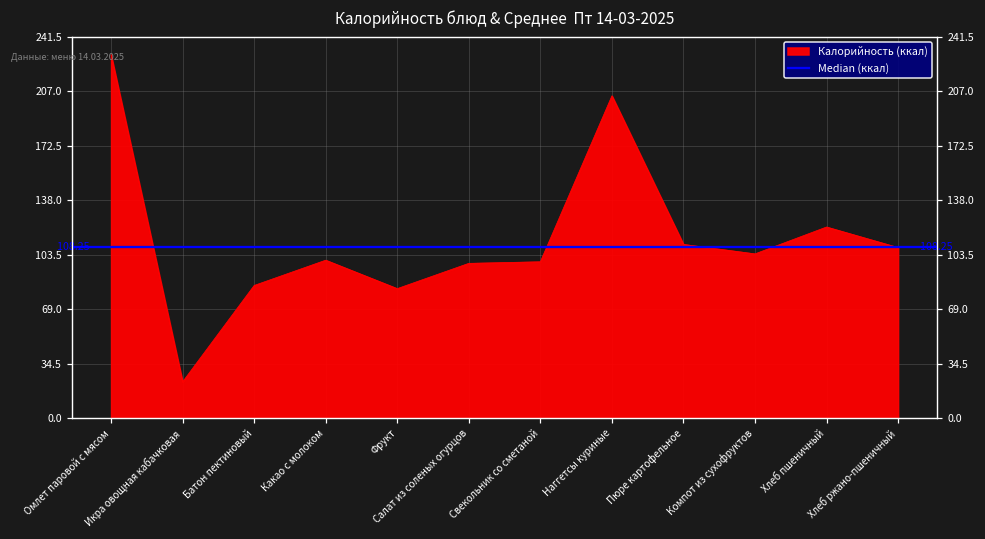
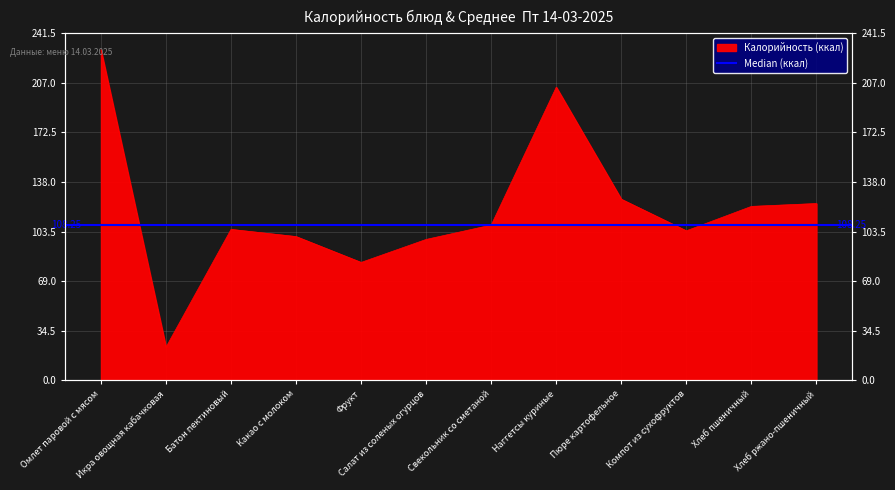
  {
    "Омлет паровой с мясом": 230,
    "Икра овощная кабачковая": 23,
-   "Батон пектиновый": 84,
+   "Батон пектиновый": 105,
    "Какао с молоком": 100,
    "Фрукт": 82,
    "Салат из соленых огурцов": 98,
-   "Свекольник со сметаной": 99,
+   "Свекольник со сметаной": 108,
    "Наггетсы куриные": 204,
-   "Пюре картофельное": 110,
+   "Пюре картофельное": 126,
    "Компот из сухофруктов": 104,
    "Хлеб пшеничный": 121,
-   "Хлеб ржано-пшеничный": 108
+   "Хлеб ржано-пшеничный": 123
  }
